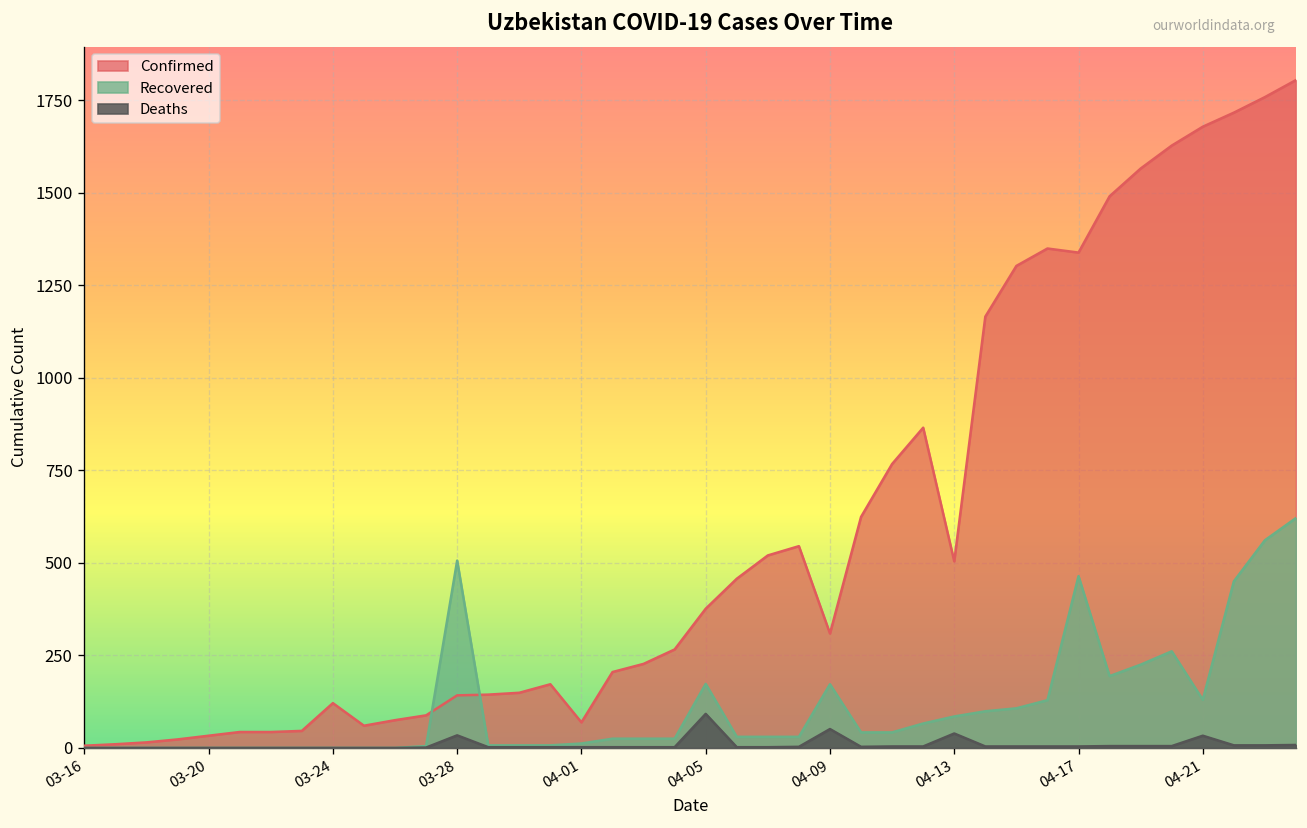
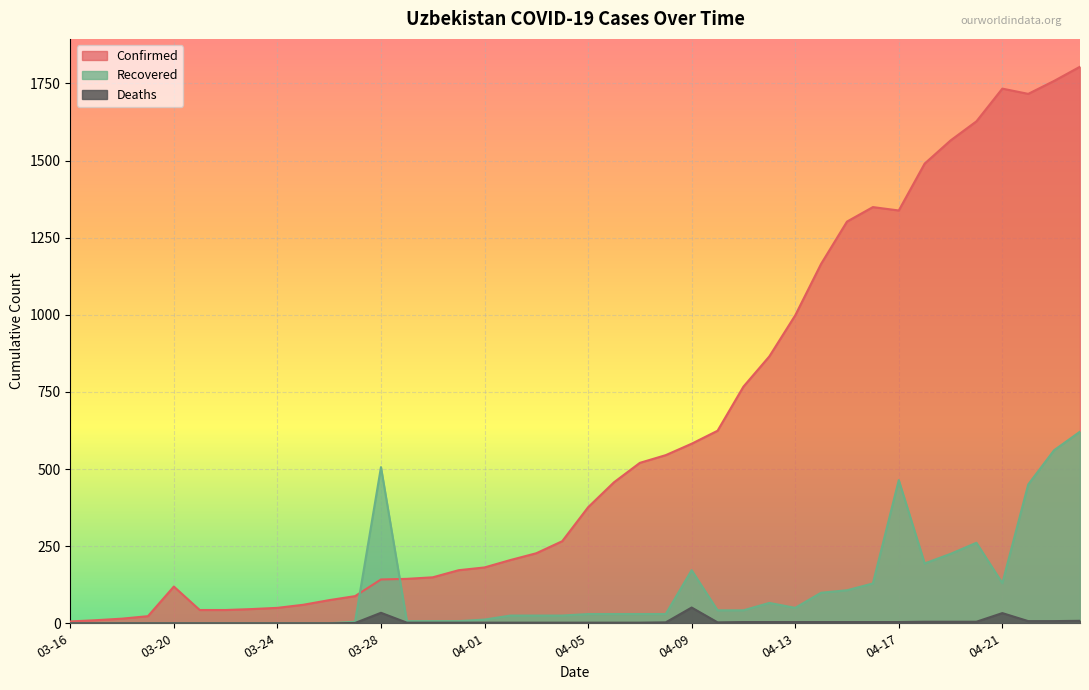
  {
    "Confirmed": {
-     "03-20": 30,
-     "03-24": 120,
+     "03-20": 120,
+     "03-24": 50,
      "03-28": 140,
-     "04-01": 70,
+     "04-01": 180,
      "04-05": 380,
-     "04-09": 310,
-     "04-13": 500,
+     "04-09": 580,
+     "04-13": 1000,
      "04-17": 1340,
-     "04-21": 1680
+     "04-21": 1730
    },
    "Recovered": {
      "03-28": 510,
      "04-01": 10,
-     "04-05": 170,
+     "04-05": 30,
      "04-09": 170,
-     "04-13": 90,
+     "04-13": 50,
      "04-17": 460,
      "04-21": 130
    },
    "Deaths": {
      "03-28": 30,
      "04-01": 0,
-     "04-05": 90,
+     "04-05": 0,
      "04-09": 50,
-     "04-13": 40,
+     "04-13": 0,
      "04-17": 0,
      "04-21": 30
    }
  }
